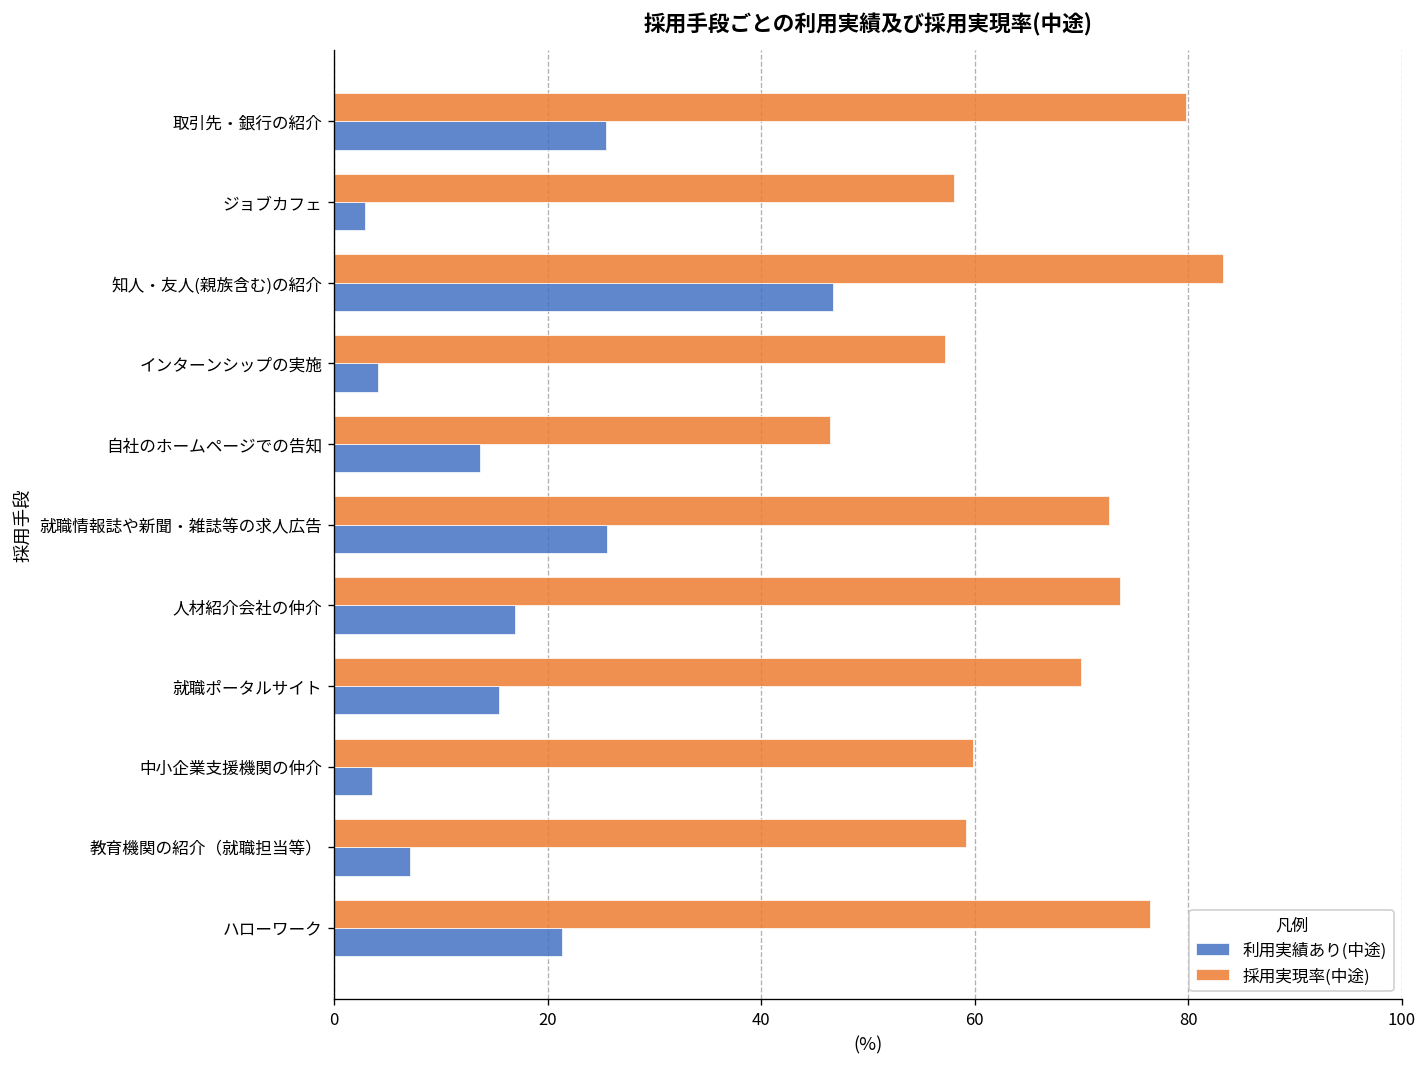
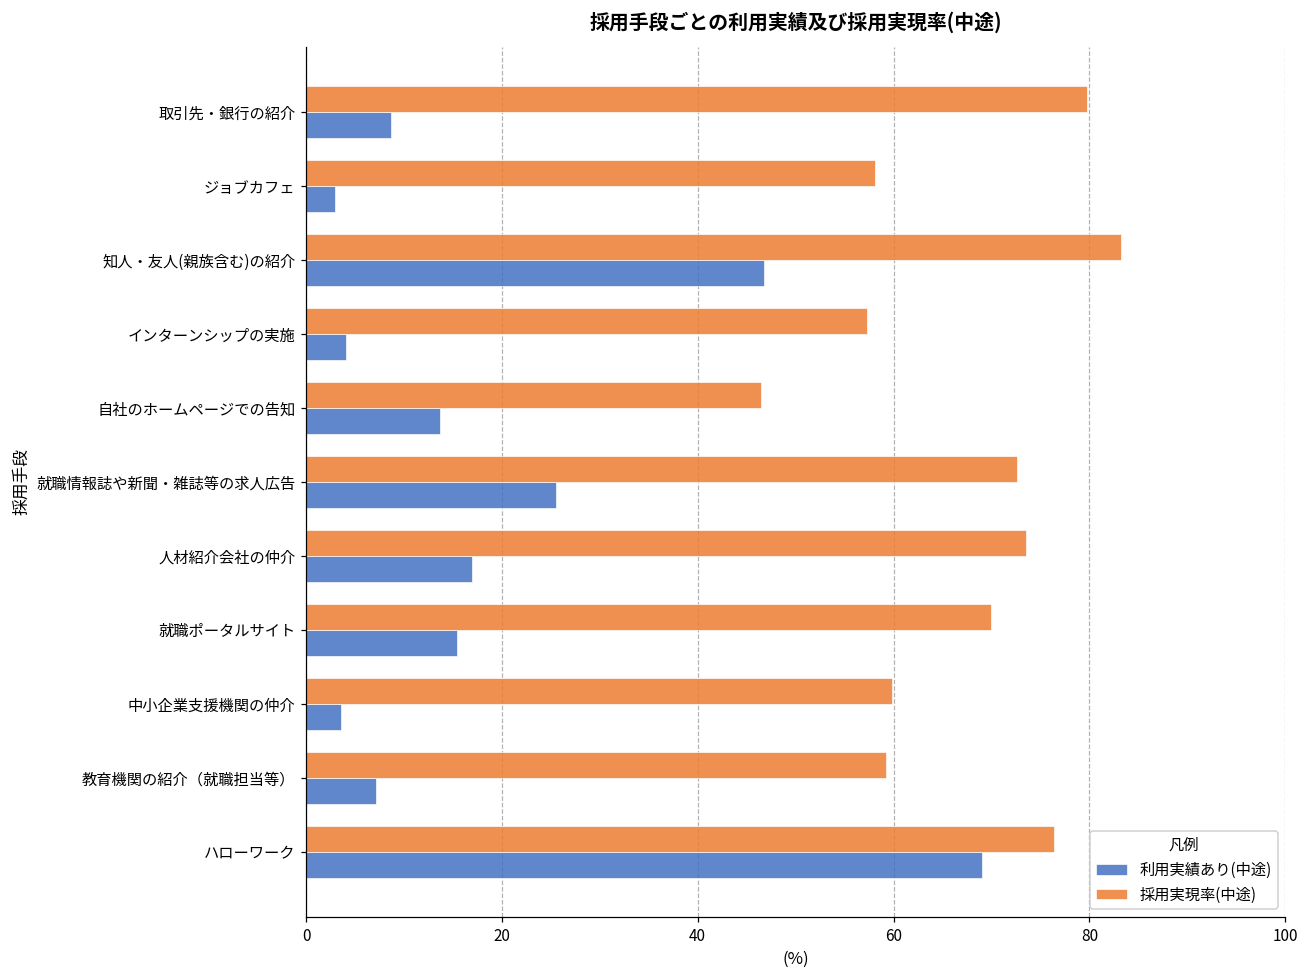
  {
    "利用実績あり(中途)": {
-     "取引先・銀行の紹介": 26,
+     "取引先・銀行の紹介": 9,
      "ジョブカフェ": 3,
      "知人・友人(親族含む)の紹介": 47,
      "インターンシップの実施": 4,
      "自社のホームページでの告知": 14,
      "就職情報誌や新聞・雑誌等の求人広告": 26,
      "人材紹介会社の仲介": 17,
      "就職ポータルサイト": 15,
      "中小企業支援機関の仲介": 4,
      "教育機関の紹介（就職担当等）": 7,
-     "ハローワーク": 21
+     "ハローワーク": 69
    },
    "採用実現率(中途)": {
      "取引先・銀行の紹介": 80,
      "ジョブカフェ": 58,
      "知人・友人(親族含む)の紹介": 83,
      "インターンシップの実施": 57,
      "自社のホームページでの告知": 46,
      "就職情報誌や新聞・雑誌等の求人広告": 73,
      "人材紹介会社の仲介": 74,
      "就職ポータルサイト": 70,
      "中小企業支援機関の仲介": 60,
      "教育機関の紹介（就職担当等）": 59,
      "ハローワーク": 76
    }
  }
